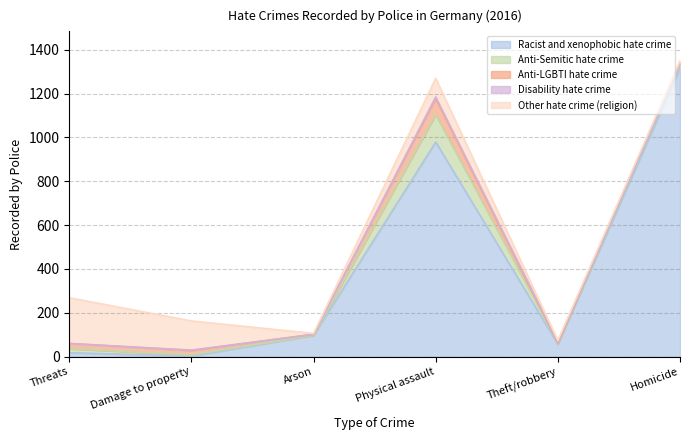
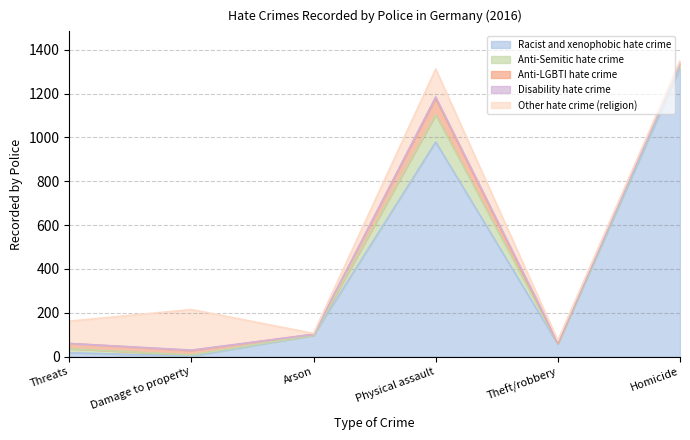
  {
    "Anti-Semitic hate crime": {
      "Threats": 20,
      "Physical assault": 130
    },
    "Other hate crime (religion)": {
-     "Threats": 210,
-     "Damage to property": 130,
-     "Physical assault": 90
+     "Threats": 100,
+     "Damage to property": 190,
+     "Physical assault": 130
    }
  }
